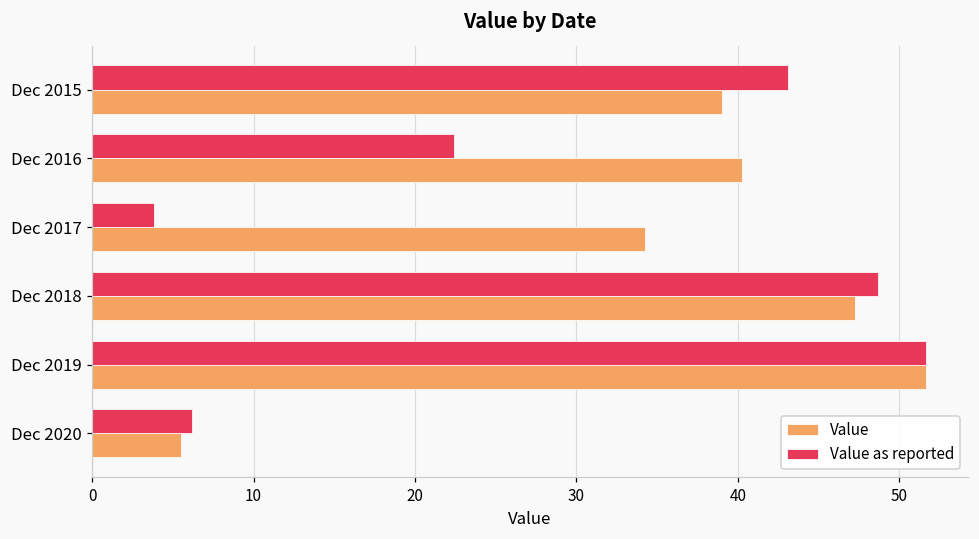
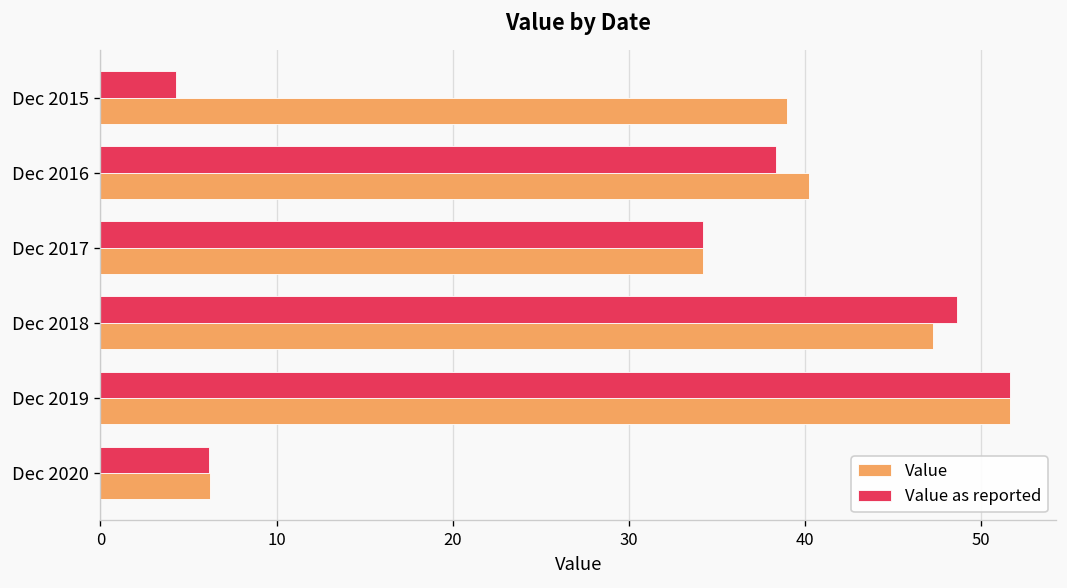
  {
    "Value": {
      "Dec 2015": 39.0,
      "Dec 2016": 40.2,
      "Dec 2017": 34.2,
      "Dec 2018": 47.3,
      "Dec 2019": 51.7,
-     "Dec 2020": 5.5
+     "Dec 2020": 6.2
    },
    "Value as reported": {
-     "Dec 2015": 43.1,
-     "Dec 2016": 22.4,
-     "Dec 2017": 3.8,
+     "Dec 2015": 4.3,
+     "Dec 2016": 38.4,
+     "Dec 2017": 34.2,
      "Dec 2018": 48.7,
      "Dec 2019": 51.7,
      "Dec 2020": 6.2
    }
  }
